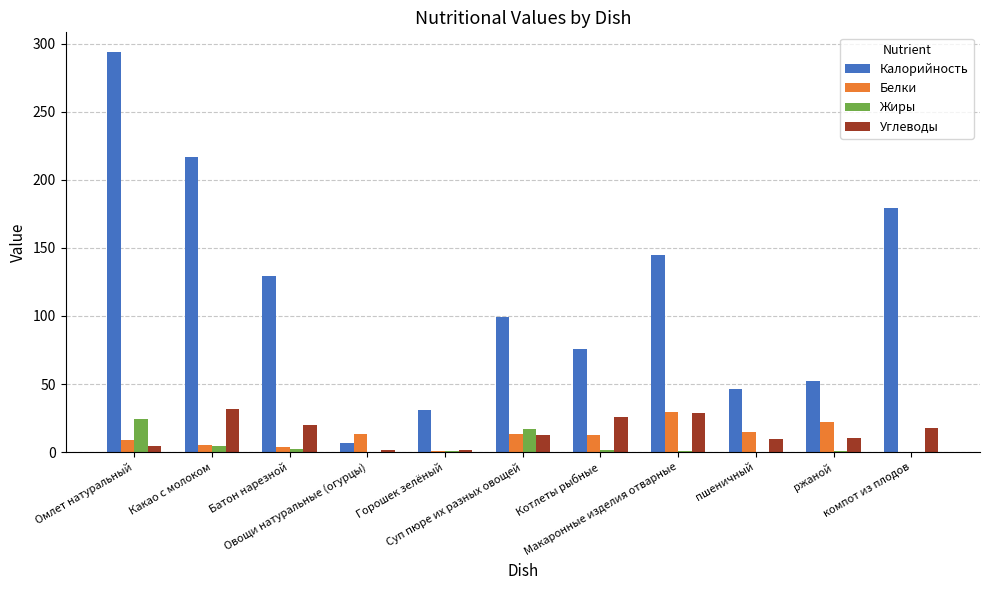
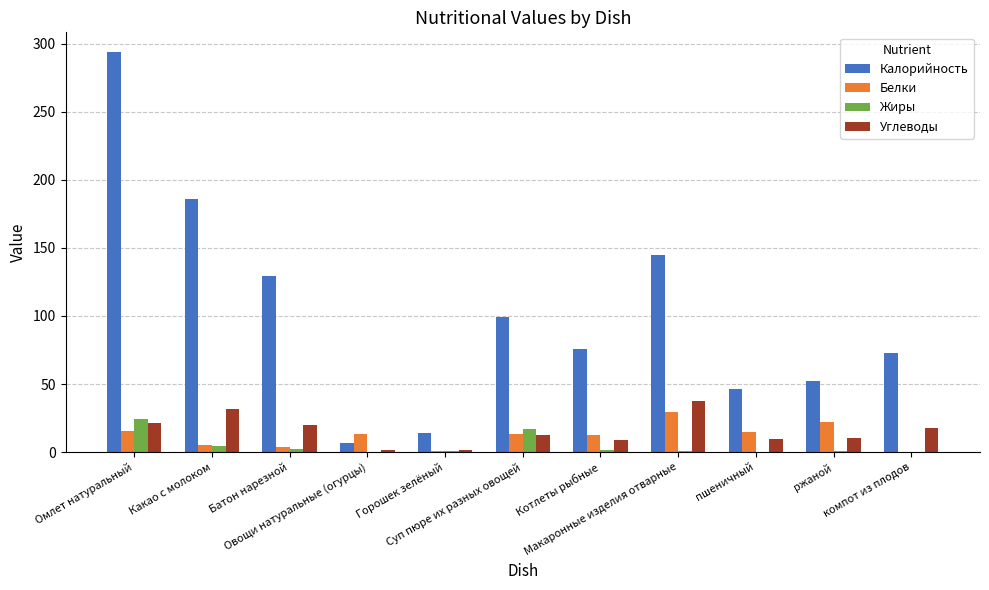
  {
    "Калорийность": {
      "Омлет натуральный": 294,
-     "Какао с молоком": 217,
+     "Какао с молоком": 186,
      "Батон нарезной": 130,
      "Овощи натуральные (огурцы)": 7,
-     "Горошек зелёный": 31,
+     "Горошек зелёный": 14,
      "Суп пюре их разных овощей": 99,
      "Котлеты рыбные": 76,
      "Макаронные изделия отварные": 145,
      "пшеничный": 47,
      "ржаной": 52,
-     "компот из плодов": 179
+     "компот из плодов": 73
    },
    "Белки": {
-     "Омлет натуральный": 9,
+     "Омлет натуральный": 16,
      "Какао с молоком": 5,
      "Батон нарезной": 4,
      "Овощи натуральные (огурцы)": 13,
      "Суп пюре их разных овощей": 14,
      "Котлеты рыбные": 13,
      "Макаронные изделия отварные": 30,
      "пшеничный": 14,
      "ржаной": 22,
      "компот из плодов": 0
    },
    "Жиры": {
      "Омлет натуральный": 24,
      "Какао с молоком": 4,
      "Батон нарезной": 2,
      "Суп пюре их разных овощей": 17,
      "Котлеты рыбные": 2,
      "компот из плодов": 0
    },
    "Углеводы": {
-     "Омлет натуральный": 4,
+     "Омлет натуральный": 22,
      "Какао с молоком": 32,
      "Батон нарезной": 20,
      "Суп пюре их разных овощей": 13,
-     "Котлеты рыбные": 26,
-     "Макаронные изделия отварные": 29,
+     "Котлеты рыбные": 9,
+     "Макаронные изделия отварные": 38,
      "пшеничный": 10,
      "ржаной": 10,
      "компот из плодов": 18
    }
  }
